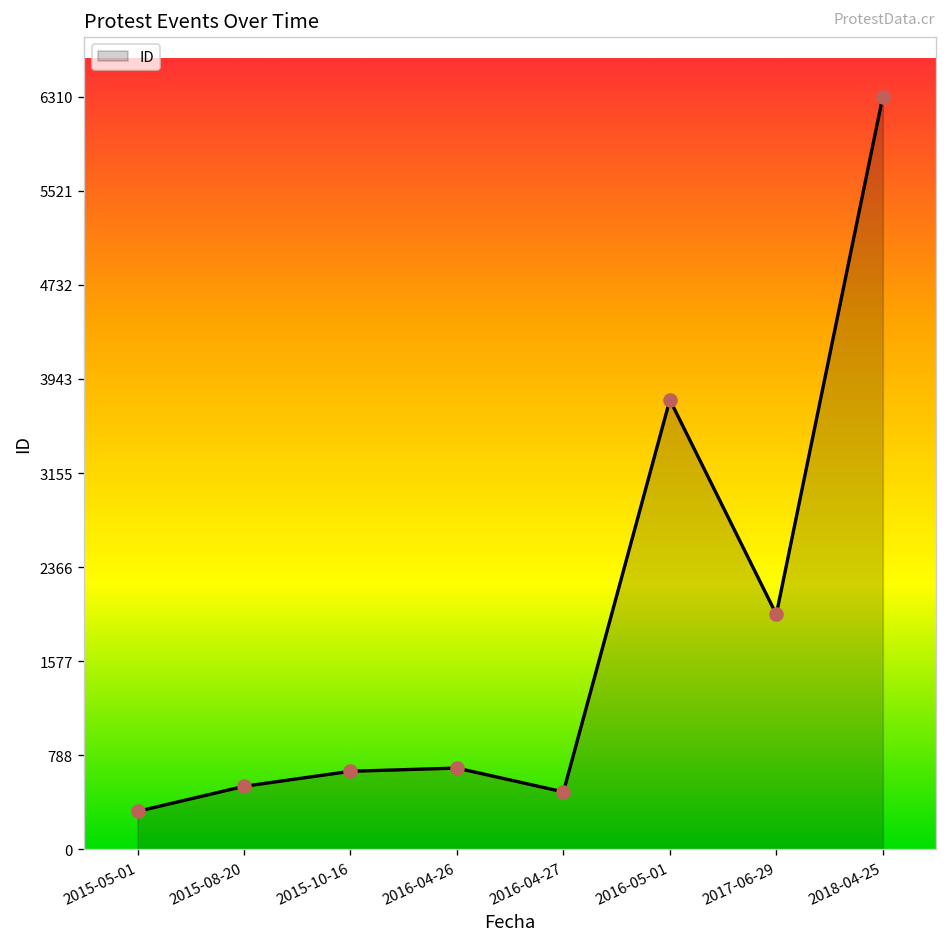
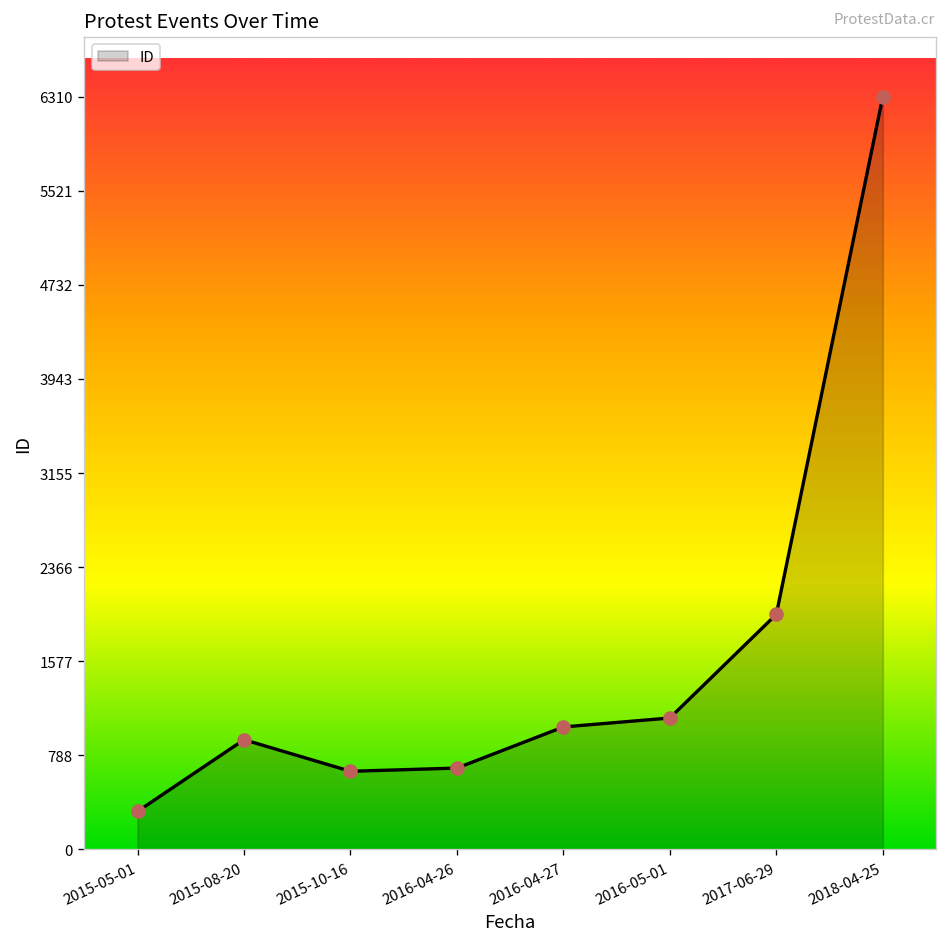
  {
    "2015-05-01": 300,
-   "2015-08-20": 500,
+   "2015-08-20": 900,
    "2015-10-16": 700,
    "2016-04-26": 700,
-   "2016-04-27": 500,
-   "2016-05-01": 3800,
+   "2016-04-27": 1000,
+   "2016-05-01": 1100,
    "2017-06-29": 2000,
    "2018-04-25": 6300
  }
